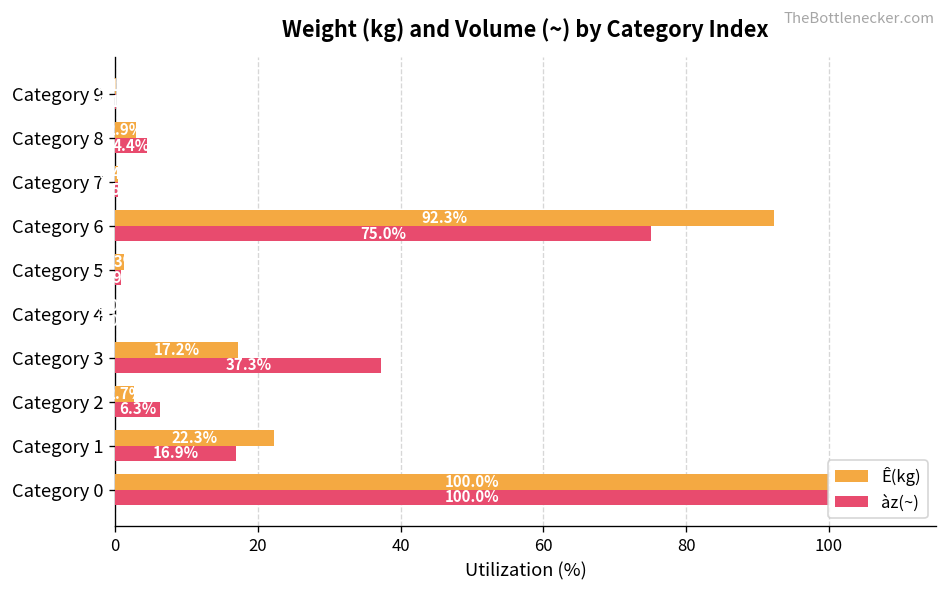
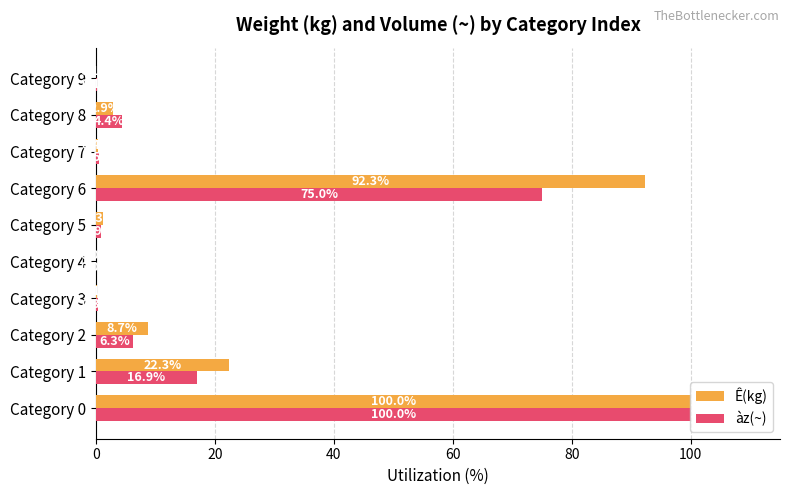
  {
    "Ê(kg)": {
      "Category 8": 3,
      "Category 5": 1,
-     "Category 3": 17,
-     "Category 2": 3
+     "Category 3": 0,
+     "Category 2": 9
    },
    "àz(~)": {
      "Category 7": 0,
      "Category 5": 1,
-     "Category 3": 37
+     "Category 3": 0
    }
  }
